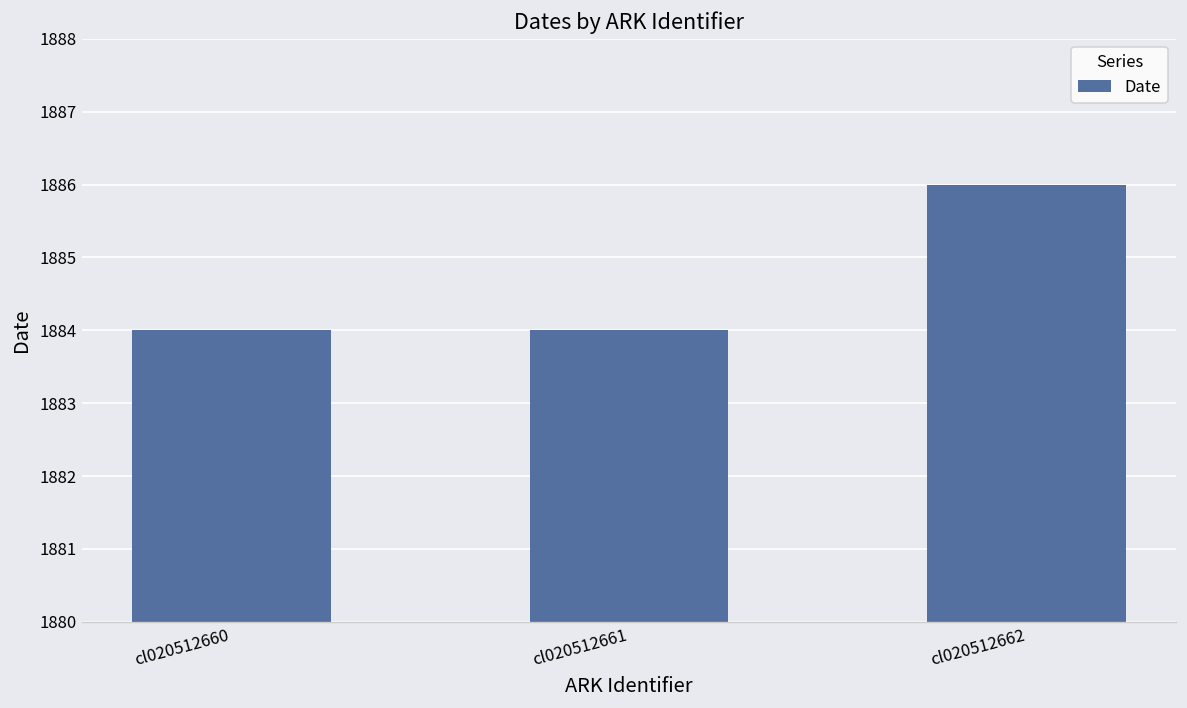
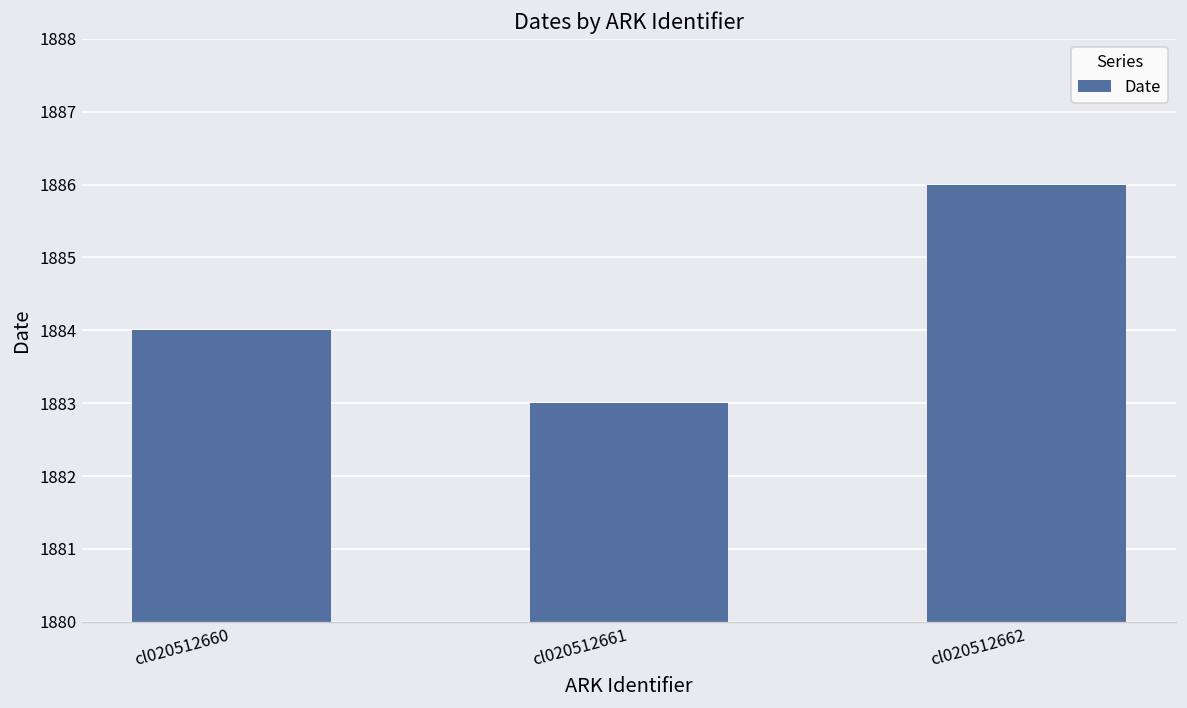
  {
    "cl020512660": 1884,
-   "cl020512661": 1884,
+   "cl020512661": 1883,
    "cl020512662": 1886
  }
